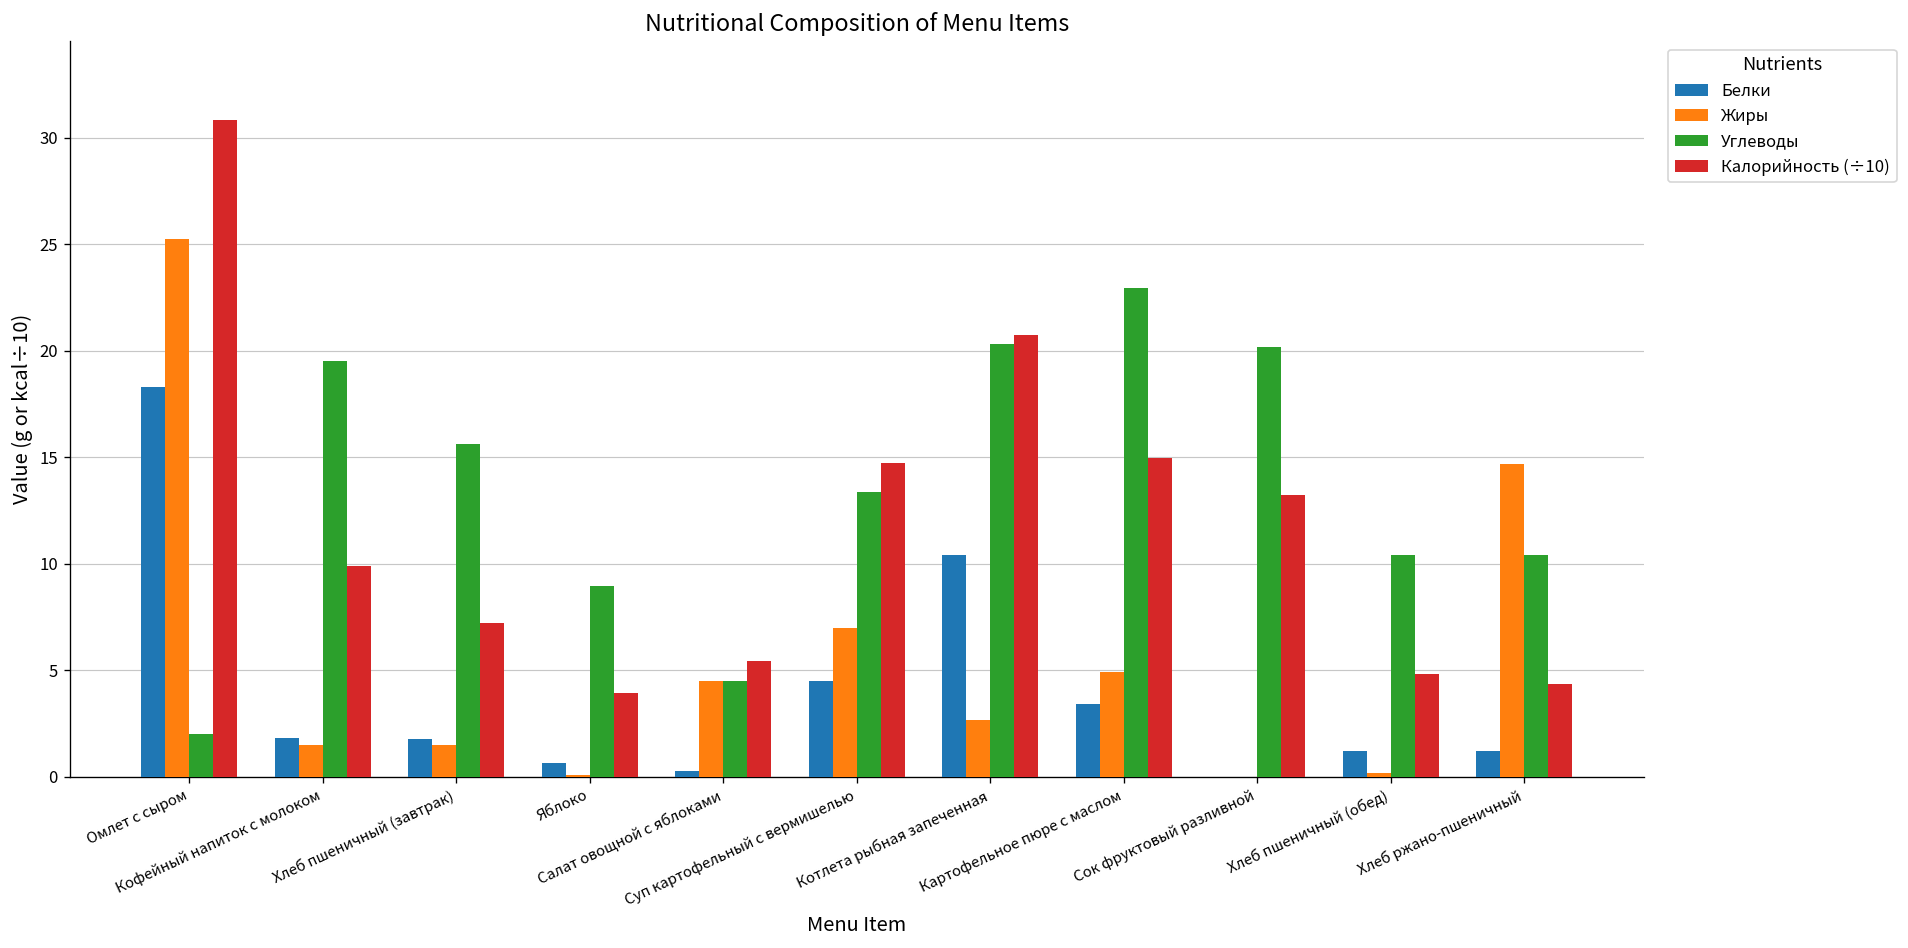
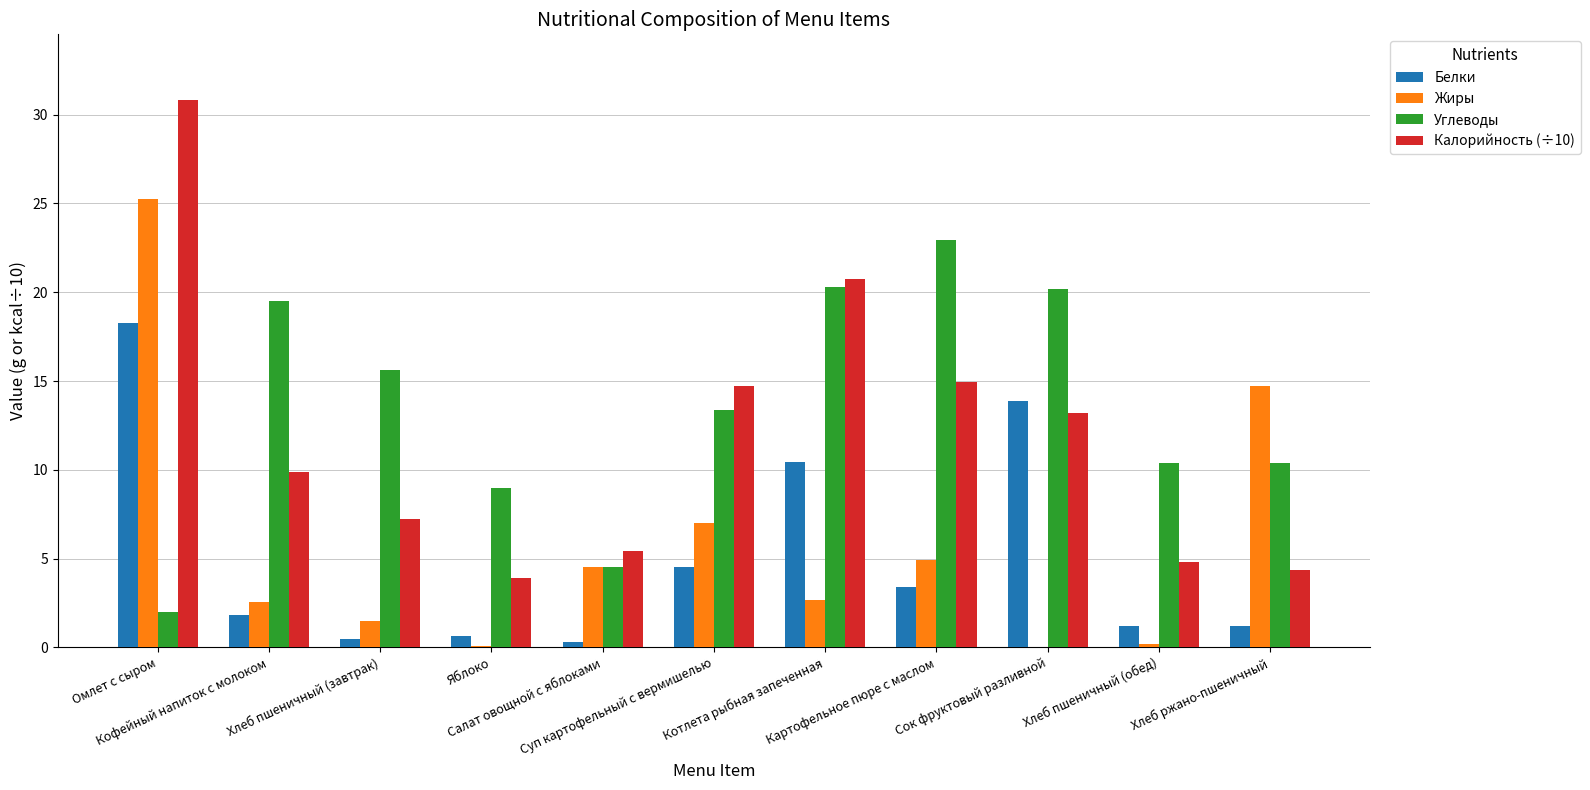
  {
    "Белки": {
      "Омлет с сыром": 18.3,
      "Кофейный напиток с молоком": 1.8,
-     "Хлеб пшеничный (завтрак)": 1.8,
+     "Хлеб пшеничный (завтрак)": 0.5,
      "Яблоко": 0.7,
      "Салат овощной с яблоками": 0.3,
      "Суп картофельный с вермишелью": 4.5,
      "Котлета рыбная запеченная": 10.4,
      "Картофельное пюре с маслом": 3.4,
-     "Сок фруктовый разливной": 0.0,
+     "Сок фруктовый разливной": 13.9,
      "Хлеб пшеничный (обед)": 1.2,
      "Хлеб ржано-пшеничный": 1.2
    },
    "Жиры": {
      "Омлет с сыром": 25.2,
-     "Кофейный напиток с молоком": 1.5,
+     "Кофейный напиток с молоком": 2.6,
      "Хлеб пшеничный (завтрак)": 1.5,
      "Салат овощной с яблоками": 4.5,
      "Суп картофельный с вермишелью": 7.0,
      "Котлета рыбная запеченная": 2.7,
      "Картофельное пюре с маслом": 4.9,
      "Сок фруктовый разливной": 0.0,
      "Хлеб пшеничный (обед)": 0.2,
      "Хлеб ржано-пшеничный": 14.7
    },
    "Углеводы": {
      "Омлет с сыром": 2.0,
      "Кофейный напиток с молоком": 19.5,
      "Хлеб пшеничный (завтрак)": 15.6,
      "Яблоко": 9.0,
      "Салат овощной с яблоками": 4.5,
      "Суп картофельный с вермишелью": 13.4,
      "Котлета рыбная запеченная": 20.3,
      "Картофельное пюре с маслом": 22.9,
      "Сок фруктовый разливной": 20.2,
      "Хлеб пшеничный (обед)": 10.4,
      "Хлеб ржано-пшеничный": 10.4
    },
    "Калорийность (÷10)": {
      "Омлет с сыром": 30.8,
      "Кофейный напиток с молоком": 9.9,
      "Хлеб пшеничный (завтрак)": 7.2,
      "Яблоко": 3.9,
      "Салат овощной с яблоками": 5.4,
      "Суп картофельный с вермишелью": 14.7,
      "Котлета рыбная запеченная": 20.8,
      "Картофельное пюре с маслом": 15.0,
      "Сок фруктовый разливной": 13.2,
      "Хлеб пшеничный (обед)": 4.8,
      "Хлеб ржано-пшеничный": 4.3
    }
  }
